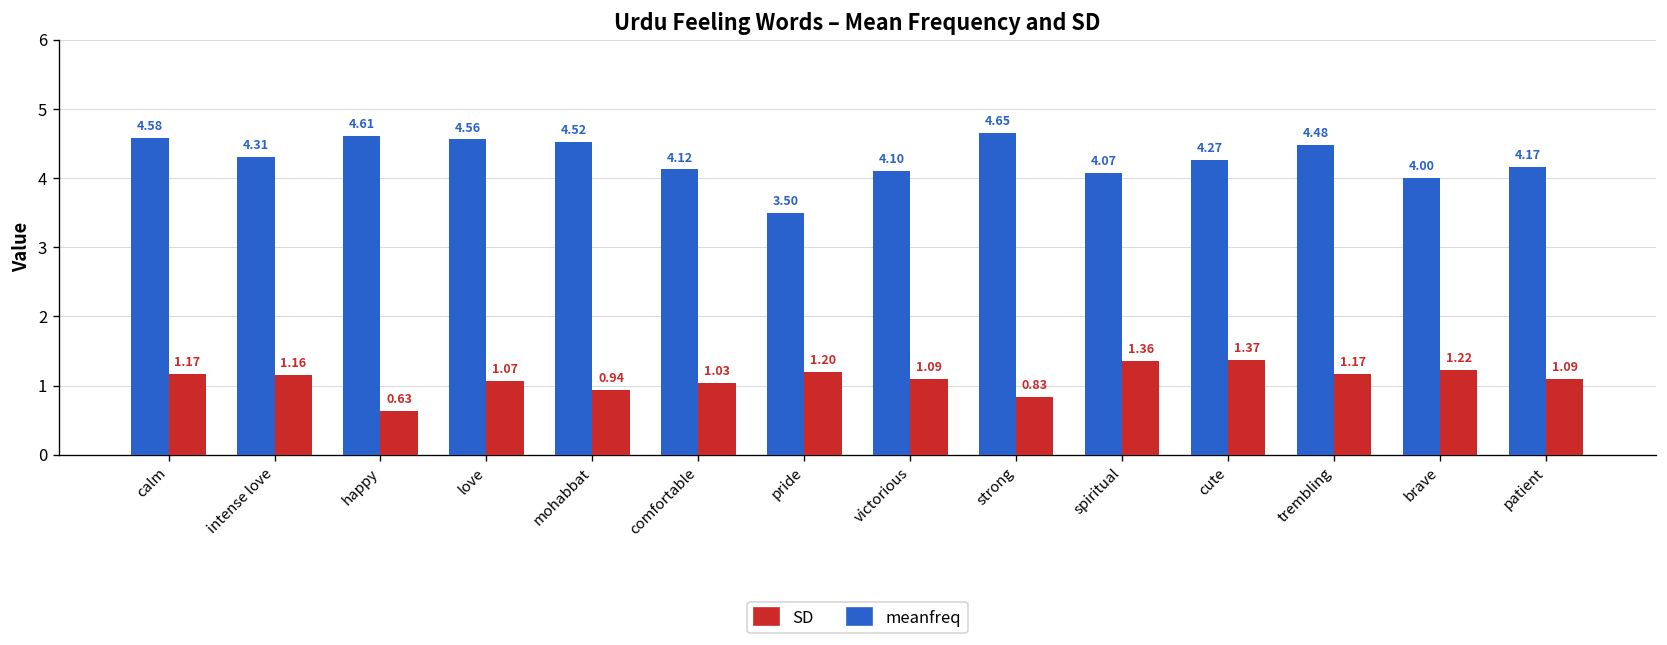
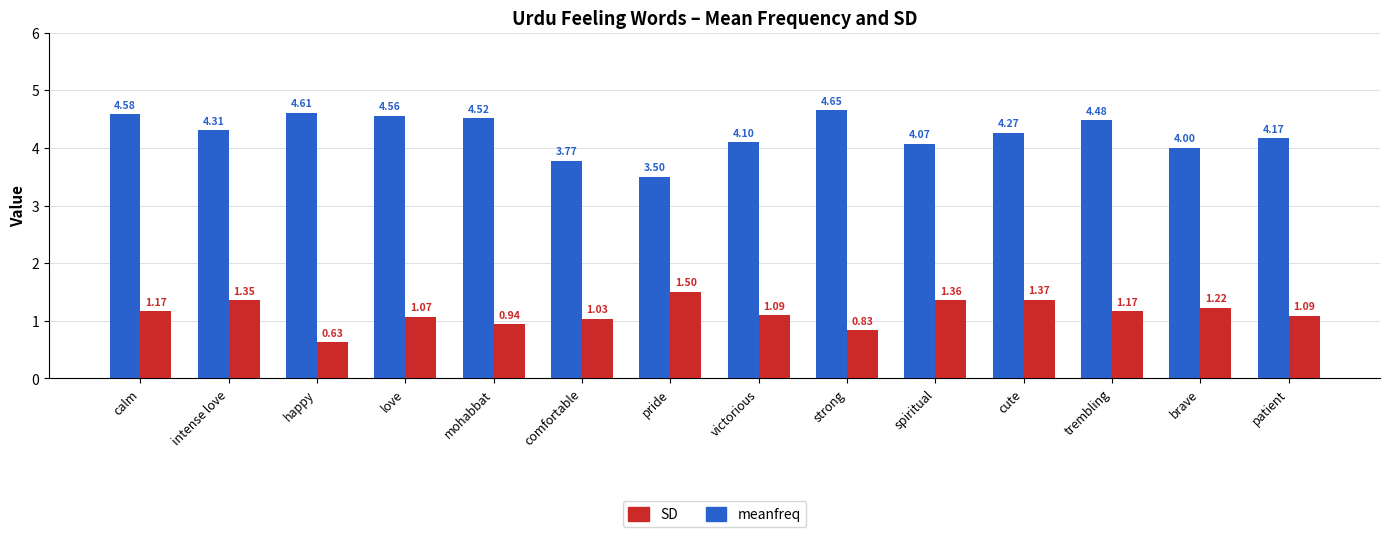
  {
    "meanfreq": {
      "calm": 4.58,
      "intense love": 4.31,
      "happy": 4.61,
      "love": 4.56,
      "mohabbat": 4.52,
-     "comfortable": 4.12,
+     "comfortable": 3.77,
      "pride": 3.50,
      "victorious": 4.10,
      "strong": 4.65,
      "spiritual": 4.07,
      "cute": 4.27,
      "trembling": 4.48,
      "brave": 4.00,
      "patient": 4.17
    },
    "SD": {
      "calm": 1.17,
-     "intense love": 1.16,
+     "intense love": 1.35,
      "happy": 0.63,
      "love": 1.07,
      "mohabbat": 0.94,
      "comfortable": 1.03,
-     "pride": 1.20,
+     "pride": 1.50,
      "victorious": 1.09,
      "strong": 0.83,
      "spiritual": 1.36,
      "cute": 1.37,
      "trembling": 1.17,
      "brave": 1.22,
      "patient": 1.09
    }
  }
